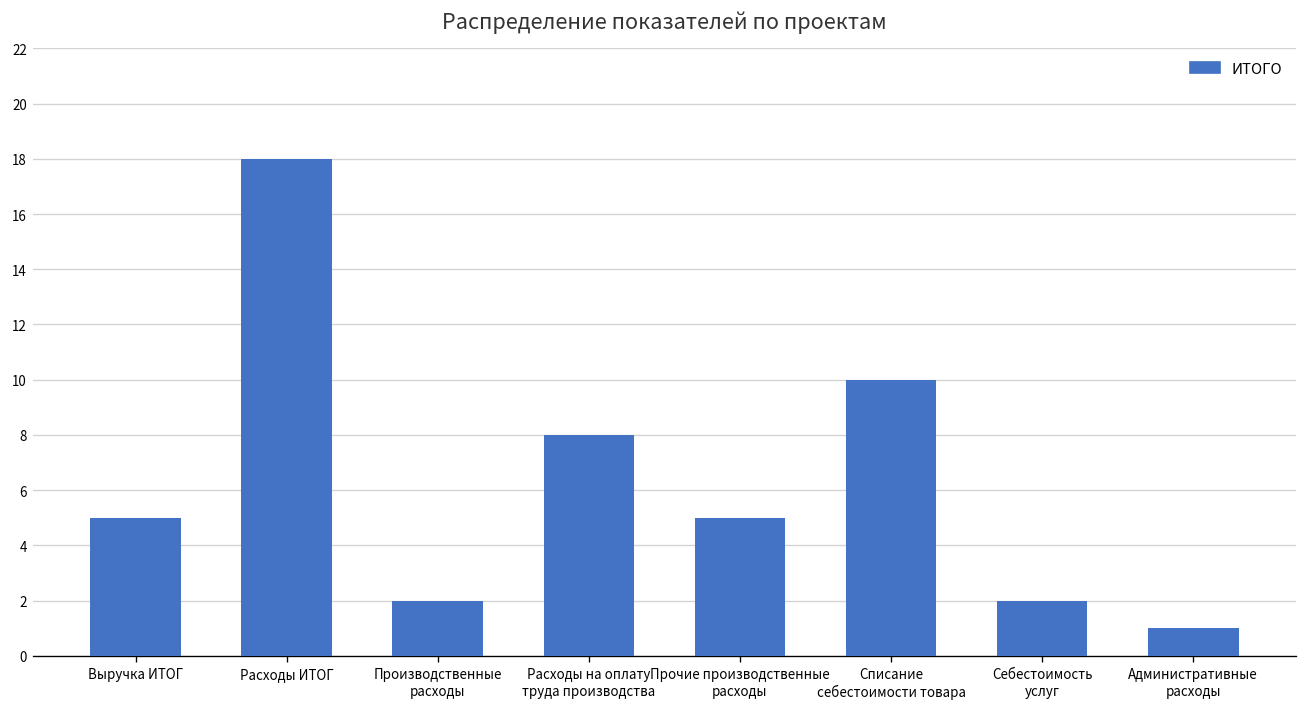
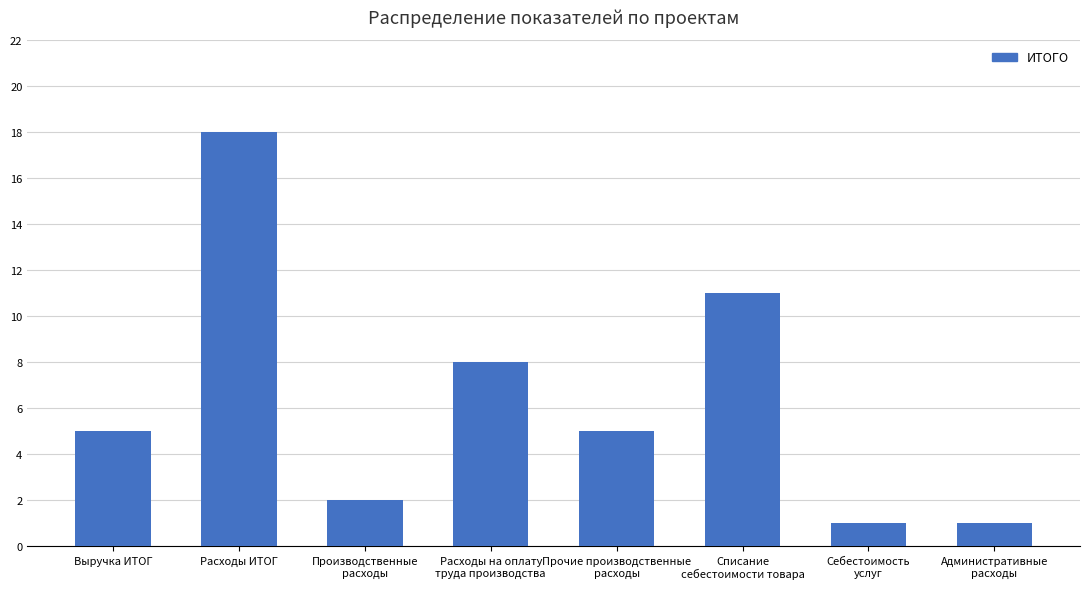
  {
    "Выручка ИТОГ": 5,
    "Расходы ИТОГ": 18,
    "Производственные расходы": 2,
    "Расходы на оплату труда производства": 8,
    "Прочие производственные расходы": 5,
-   "Списание себестоимости товара": 10,
-   "Себестоимость услуг": 2,
+   "Списание себестоимости товара": 11,
+   "Себестоимость услуг": 1,
    "Административные расходы": 1
  }
